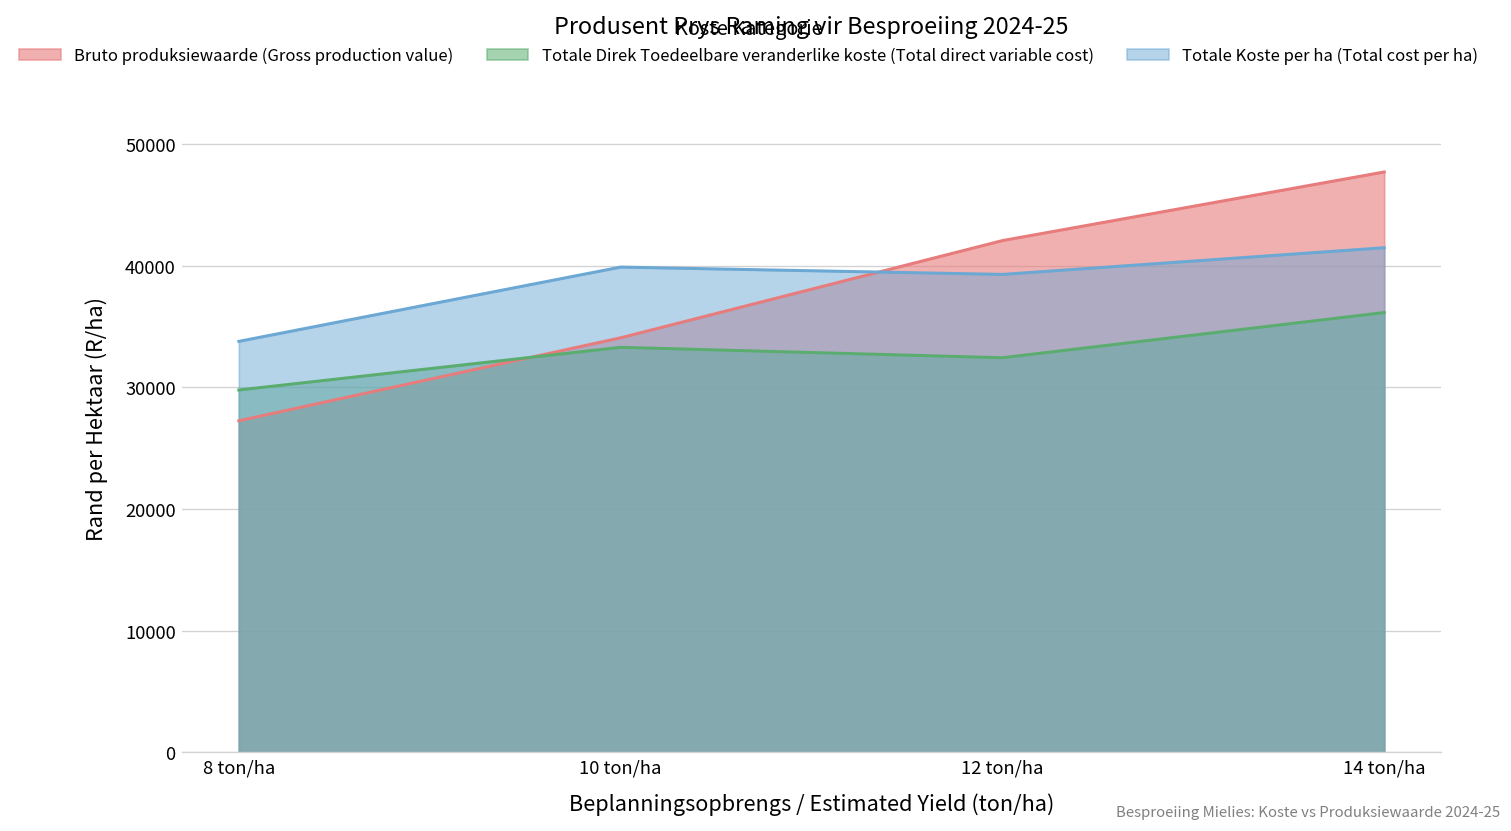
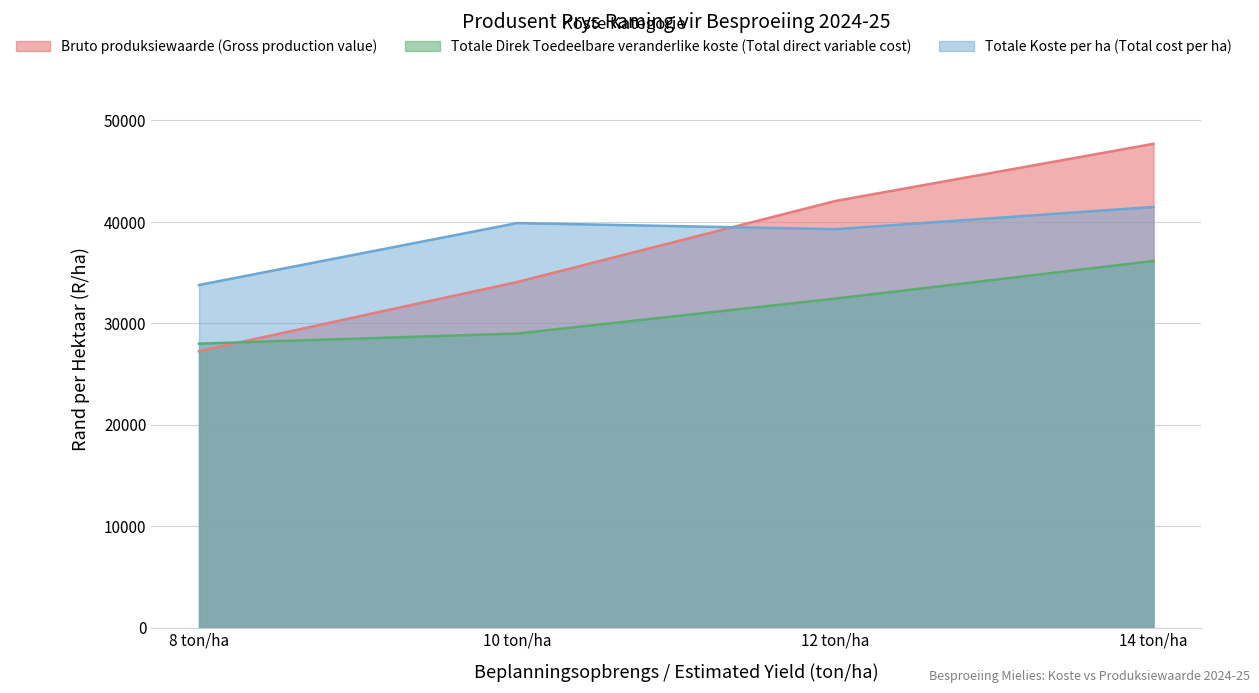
  {
    "Bruto produksiewaarde (Gross production value)": {
      "8 ton/ha": 27300,
      "10 ton/ha": 34100,
      "12 ton/ha": 42100,
      "14 ton/ha": 47700
    },
    "Totale Direk Toedeelbare veranderlike koste (Total direct variable cost)": {
-     "8 ton/ha": 29800,
-     "10 ton/ha": 33300,
+     "8 ton/ha": 28000,
+     "10 ton/ha": 29000,
      "12 ton/ha": 32400,
      "14 ton/ha": 36100
    },
    "Totale Koste per ha (Total cost per ha)": {
      "8 ton/ha": 33800,
      "10 ton/ha": 39900,
      "12 ton/ha": 39300,
      "14 ton/ha": 41500
    }
  }
